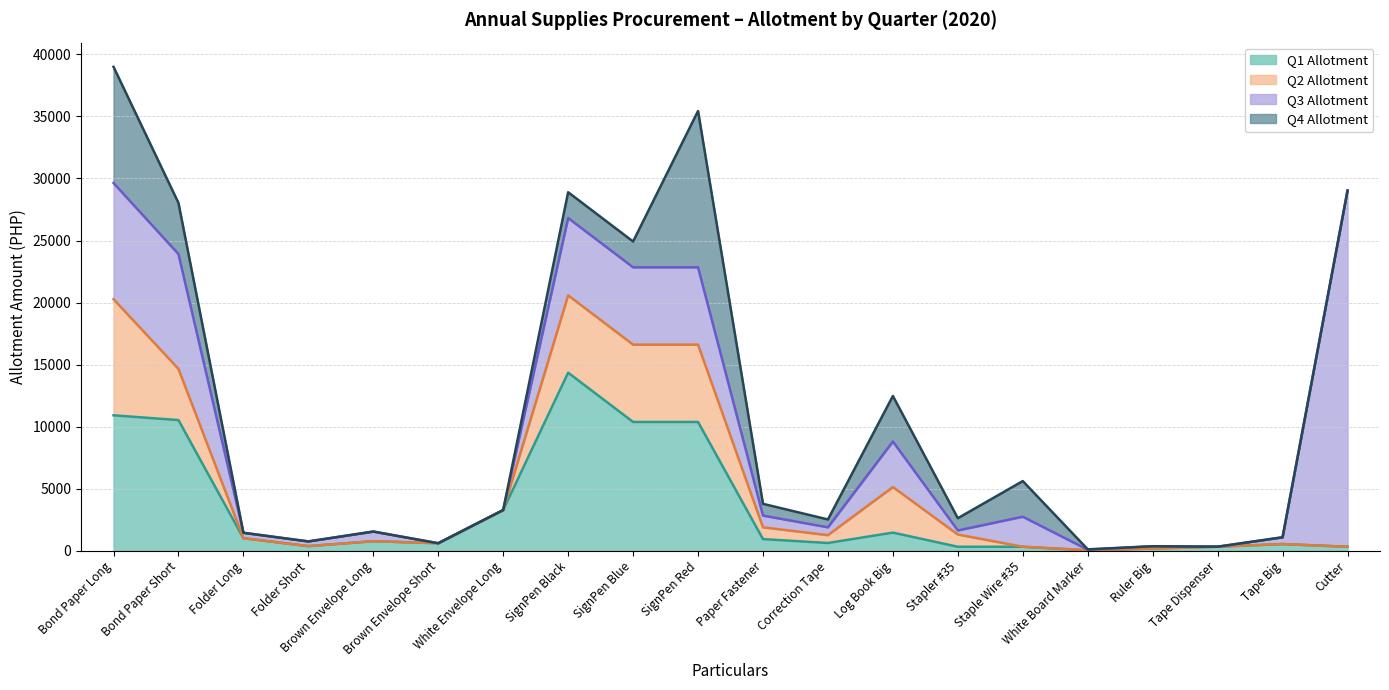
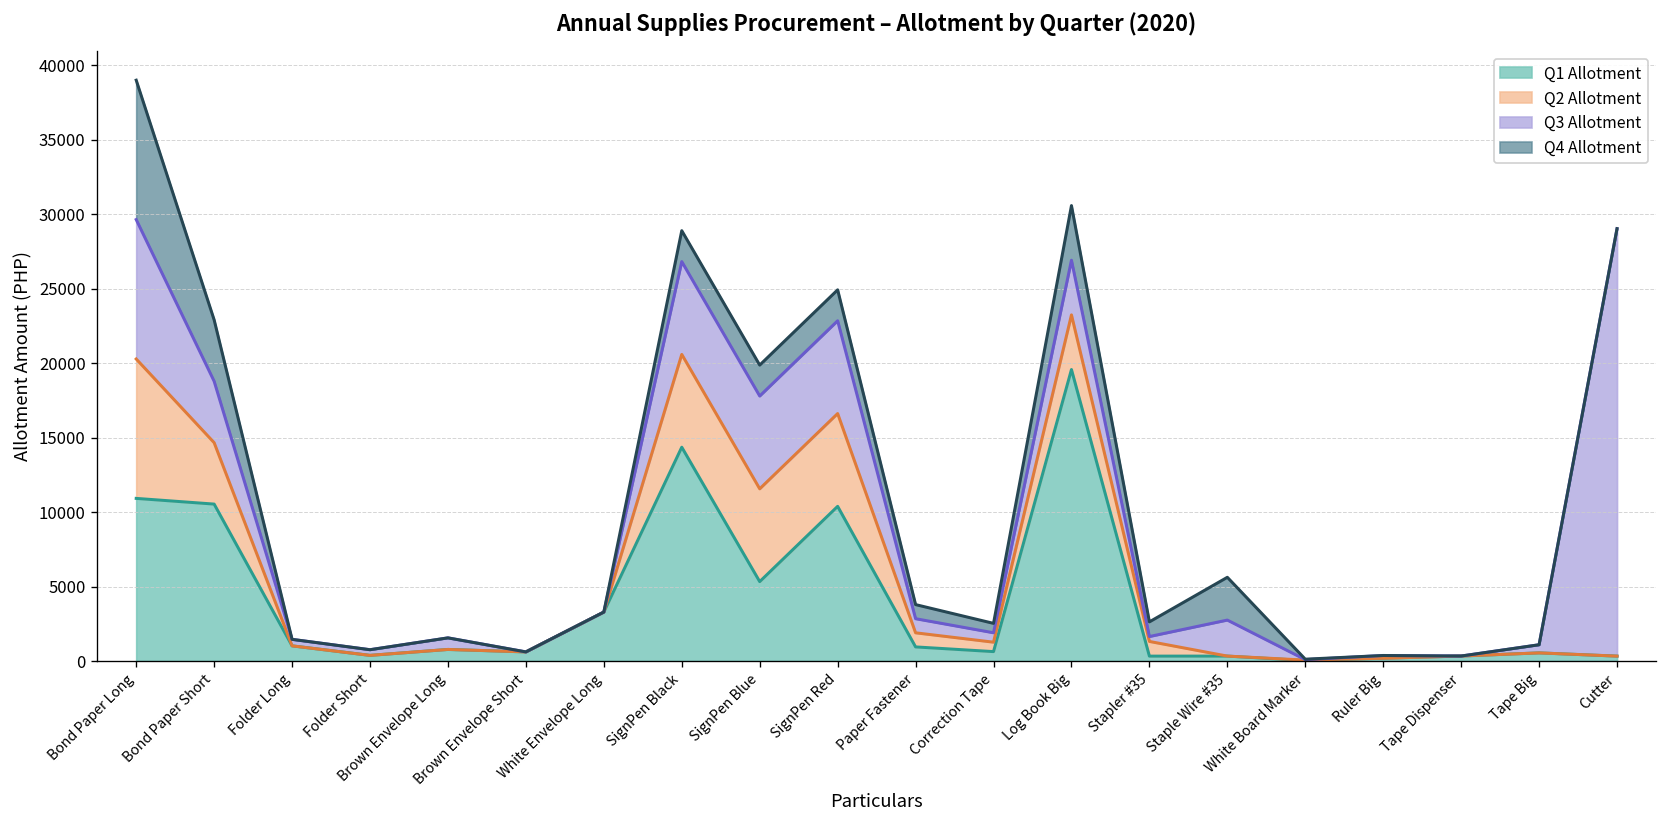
  {
    "Q1 Allotment": {
      "Bond Paper Long": 10900,
      "Bond Paper Short": 10500,
      "SignPen Black": 14400,
-     "SignPen Blue": 10400,
+     "SignPen Blue": 5300,
      "SignPen Red": 10400,
      "Paper Fastener": 900,
      "Correction Tape": 600,
-     "Log Book Big": 1500,
+     "Log Book Big": 19600,
      "Stapler #35": 300
    },
    "Q2 Allotment": {
      "Bond Paper Long": 9400,
      "Bond Paper Short": 4100,
      "SignPen Black": 6200,
      "SignPen Blue": 6200,
      "SignPen Red": 6200,
      "Paper Fastener": 900,
      "Correction Tape": 600,
      "Log Book Big": 3700,
      "Stapler #35": 1000
    },
    "Q3 Allotment": {
      "Bond Paper Long": 9400,
-     "Bond Paper Short": 9200,
+     "Bond Paper Short": 4100,
      "SignPen Black": 6200,
      "SignPen Blue": 6200,
      "SignPen Red": 6200,
      "Paper Fastener": 900,
      "Correction Tape": 600,
      "Log Book Big": 3700,
      "Stapler #35": 300,
      "Staple Wire #35": 2400
    },
    "Q4 Allotment": {
      "Bond Paper Long": 9400,
      "Bond Paper Short": 4100,
      "SignPen Black": 2100,
      "SignPen Blue": 2100,
-     "SignPen Red": 12600,
+     "SignPen Red": 2100,
      "Paper Fastener": 900,
      "Correction Tape": 600,
      "Log Book Big": 3700,
      "Stapler #35": 1000,
      "Staple Wire #35": 2900
    }
  }
